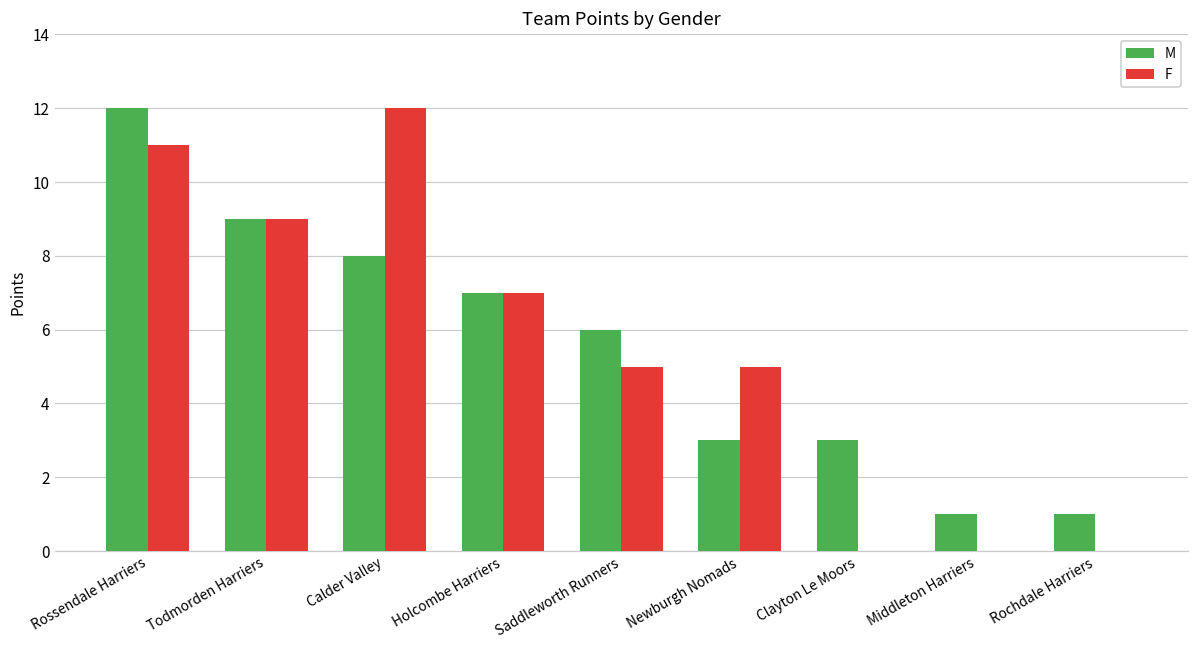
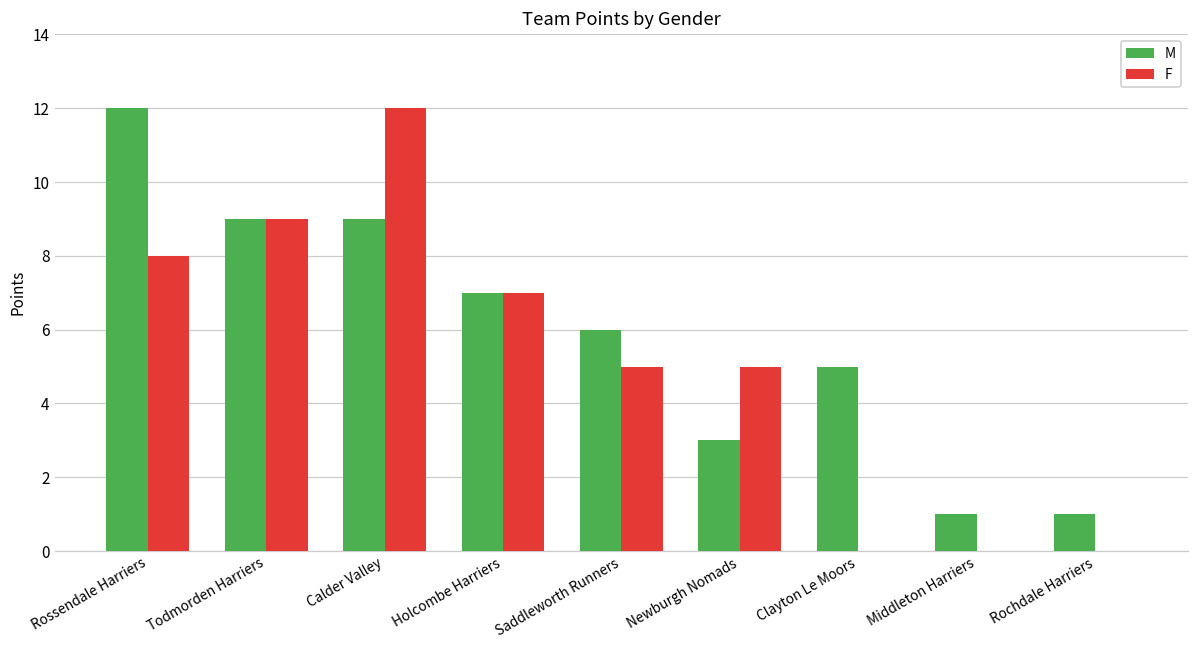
  {
    "M": {
      "Rossendale Harriers": 12,
      "Todmorden Harriers": 9,
-     "Calder Valley": 8,
+     "Calder Valley": 9,
      "Holcombe Harriers": 7,
      "Saddleworth Runners": 6,
      "Newburgh Nomads": 3,
-     "Clayton Le Moors": 3,
+     "Clayton Le Moors": 5,
      "Middleton Harriers": 1,
      "Rochdale Harriers": 1
    },
    "F": {
-     "Rossendale Harriers": 11,
+     "Rossendale Harriers": 8,
      "Todmorden Harriers": 9,
      "Calder Valley": 12,
      "Holcombe Harriers": 7,
      "Saddleworth Runners": 5,
      "Newburgh Nomads": 5,
      "Clayton Le Moors": 0,
      "Middleton Harriers": 0,
      "Rochdale Harriers": 0
    }
  }
